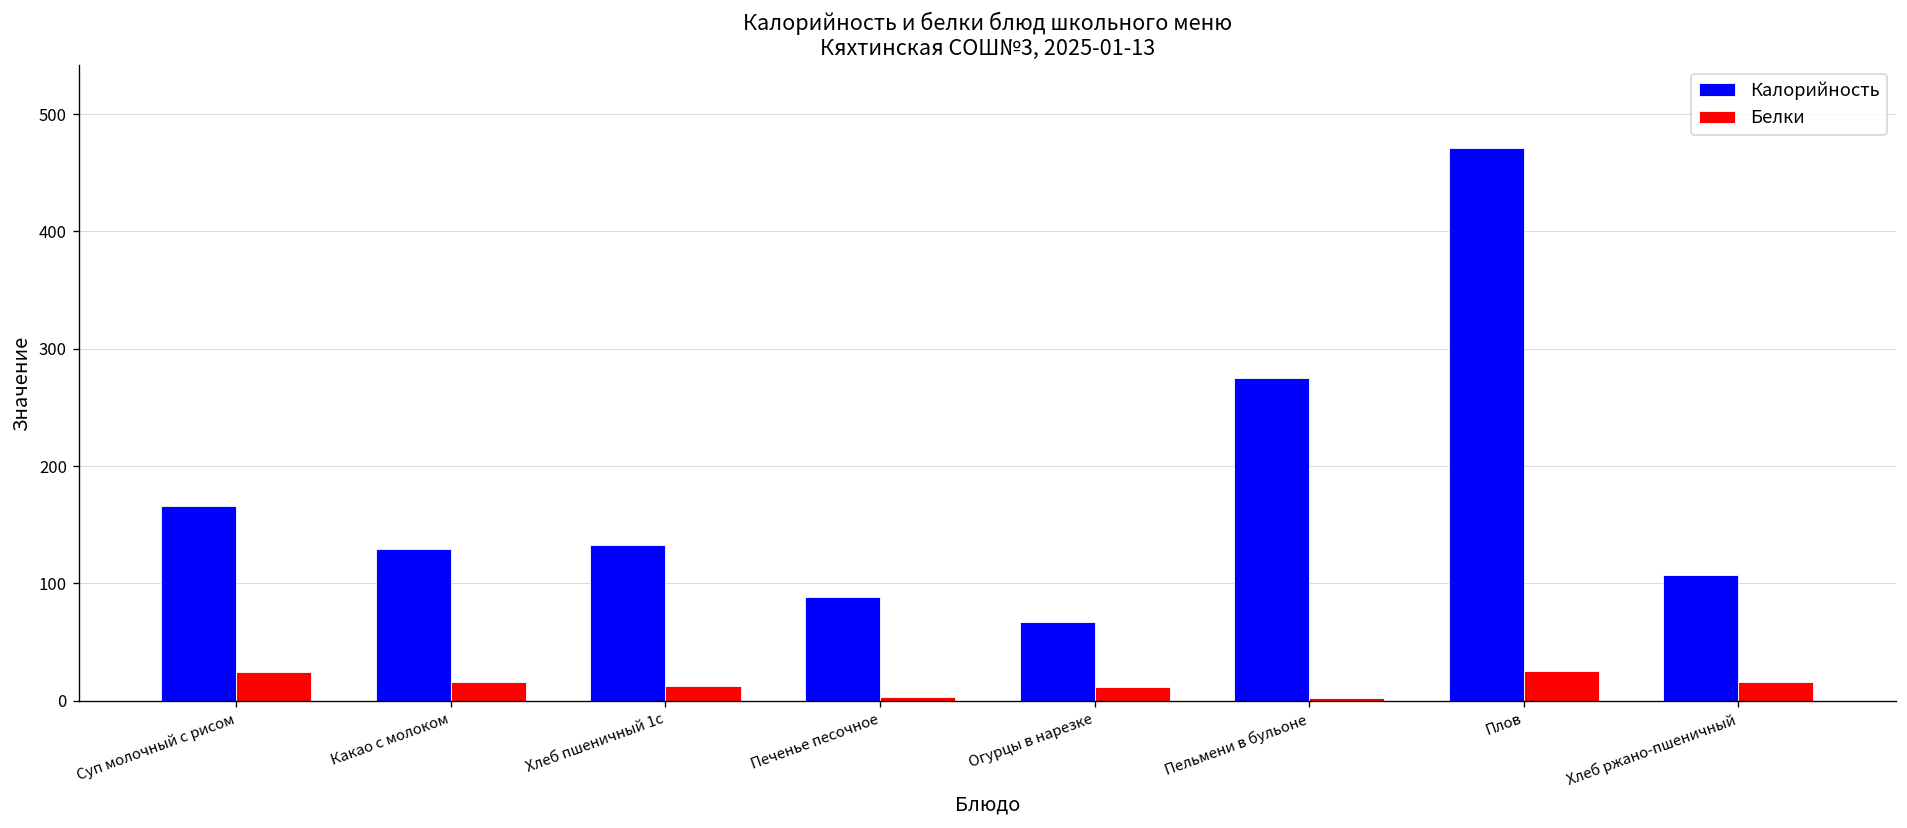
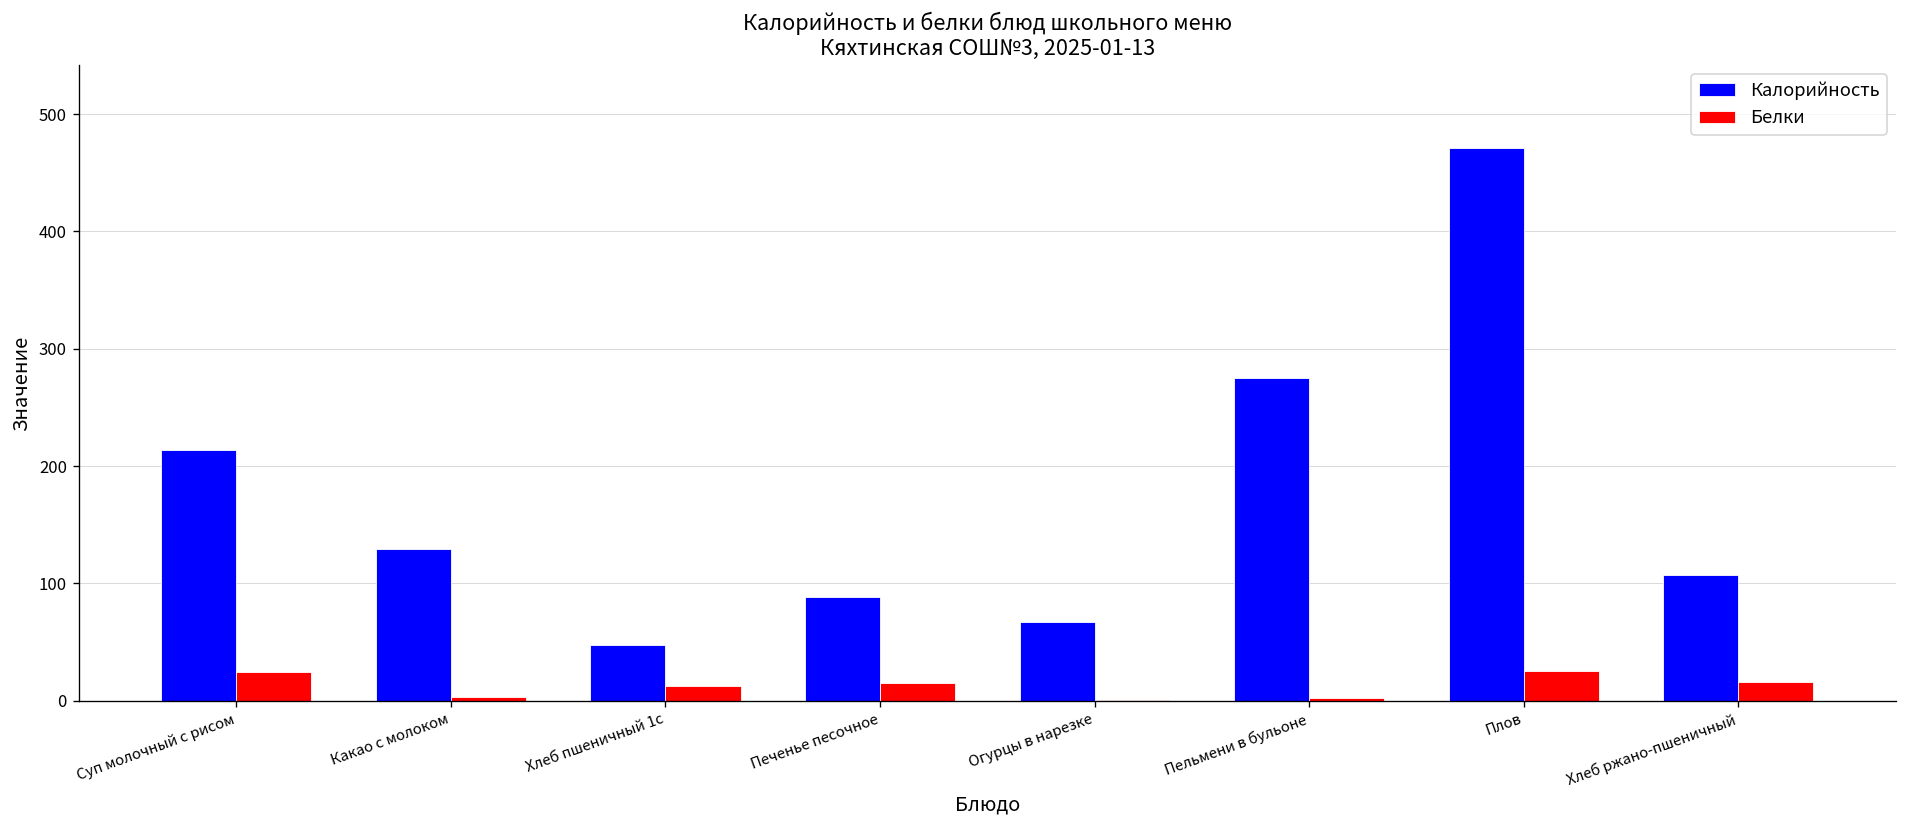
  {
    "Калорийность": {
-     "Суп молочный с рисом": 170,
+     "Суп молочный с рисом": 210,
      "Какао с молоком": 130,
-     "Хлеб пшеничный 1с": 130,
+     "Хлеб пшеничный 1с": 50,
      "Печенье песочное": 90,
      "Огурцы в нарезке": 70,
      "Пельмени в бульоне": 280,
      "Плов": 470,
      "Хлеб ржано-пшеничный": 110
    },
    "Белки": {
      "Суп молочный с рисом": 20,
-     "Какао с молоком": 20,
+     "Какао с молоком": 0,
      "Хлеб пшеничный 1с": 10,
-     "Печенье песочное": 0,
-     "Огурцы в нарезке": 10,
+     "Печенье песочное": 20,
+     "Огурцы в нарезке": 0,
      "Плов": 30,
      "Хлеб ржано-пшеничный": 20
    }
  }
